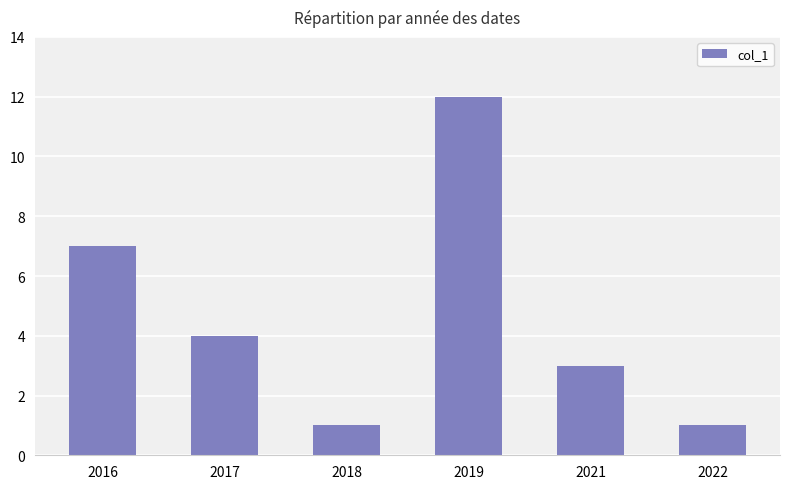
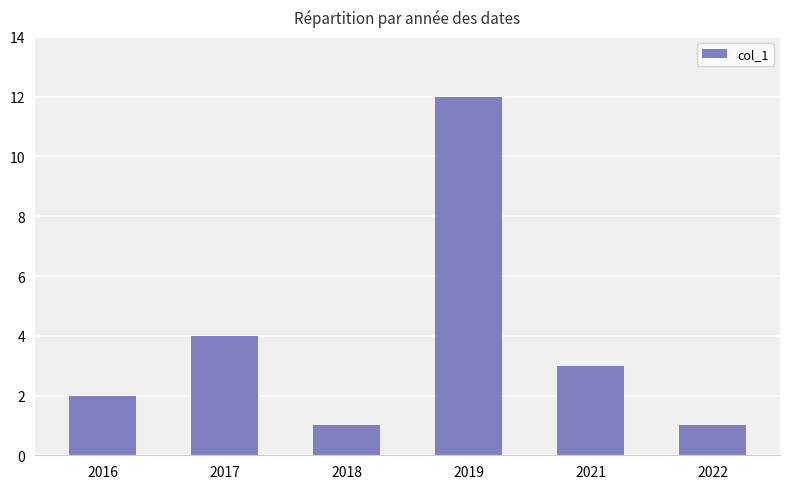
  {
-   "2016": 7,
+   "2016": 2,
    "2017": 4,
    "2018": 1,
    "2019": 12,
    "2021": 3,
    "2022": 1
  }
